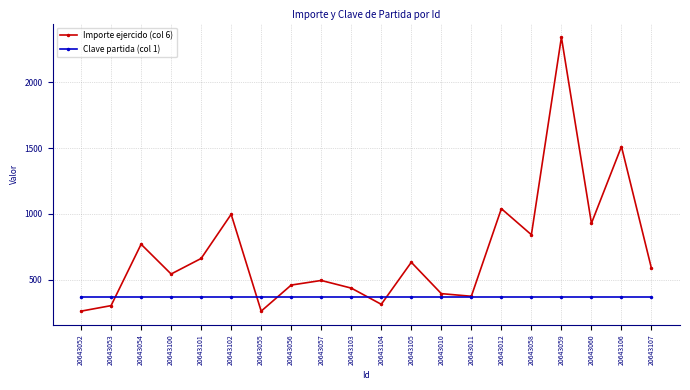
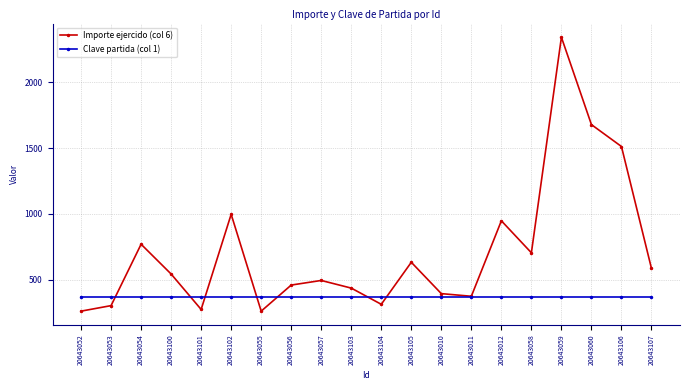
  {
    "Importe ejercido (col 6)": {
      "20643052": 260,
      "20643053": 300,
      "20643054": 770,
      "20643100": 540,
-     "20643101": 660,
+     "20643101": 280,
      "20643102": 1000,
      "20643055": 260,
      "20643056": 460,
      "20643057": 500,
      "20643103": 440,
      "20643104": 310,
      "20643105": 630,
      "20643010": 400,
-     "20643012": 1040,
-     "20643058": 840,
+     "20643012": 950,
+     "20643058": 710,
      "20643059": 2340,
-     "20643060": 930,
+     "20643060": 1680,
      "20643106": 1510,
      "20643107": 590
    },
    "Clave partida (col 1)": {
      "20643052": 370,
      "20643053": 370,
      "20643054": 370,
      "20643100": 370,
      "20643101": 370,
      "20643102": 370,
      "20643055": 370,
      "20643056": 370,
      "20643057": 370,
      "20643103": 370,
      "20643104": 370,
      "20643105": 370,
      "20643010": 370,
      "20643012": 370,
      "20643058": 370,
      "20643059": 370,
      "20643060": 370,
      "20643106": 370,
      "20643107": 370
    }
  }
